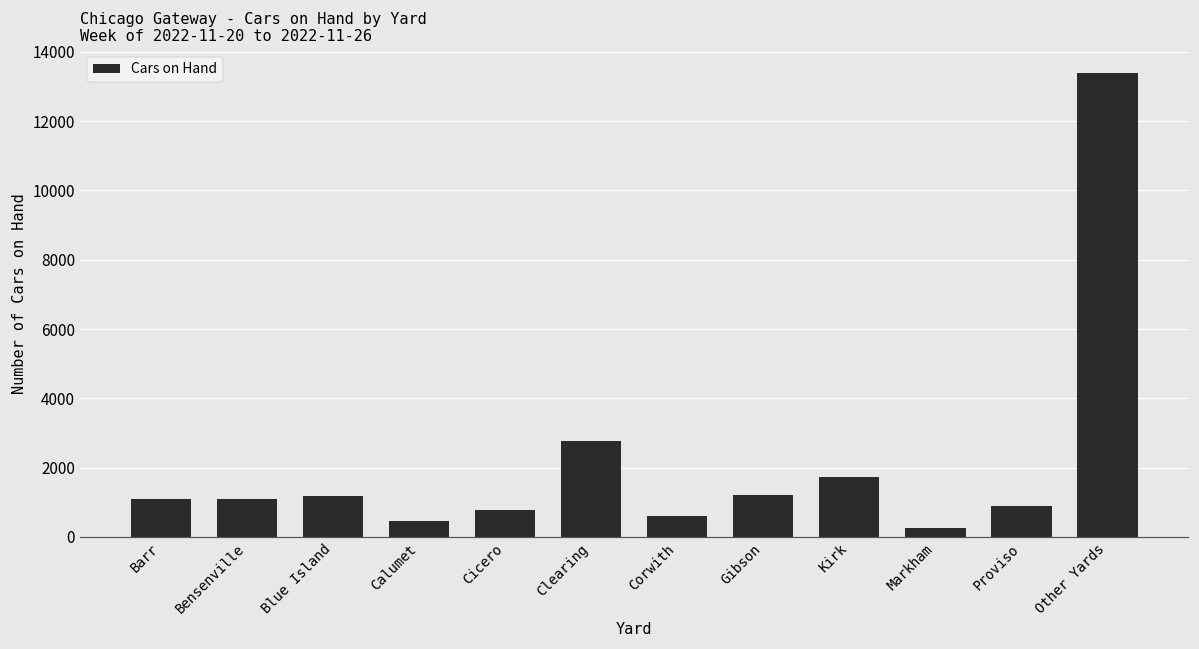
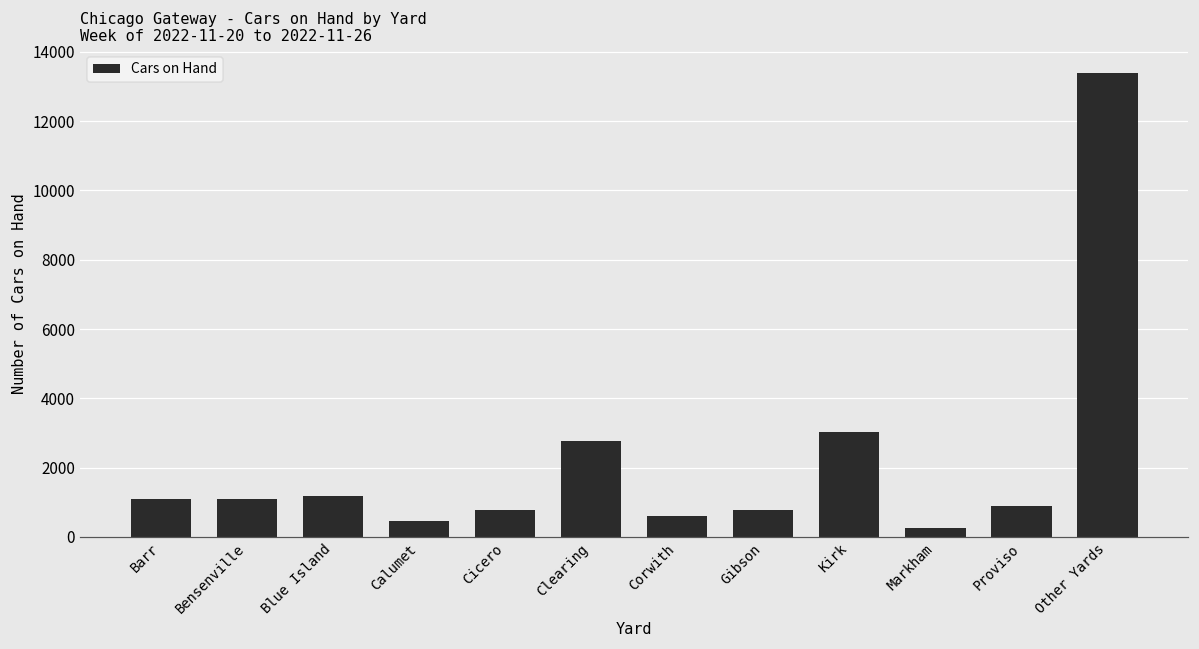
  {
    "Barr": 1100,
    "Bensenville": 1100,
    "Blue Island": 1200,
    "Calumet": 400,
    "Cicero": 800,
    "Clearing": 2800,
    "Corwith": 600,
-   "Gibson": 1200,
-   "Kirk": 1700,
+   "Gibson": 800,
+   "Kirk": 3000,
    "Markham": 300,
    "Proviso": 900,
    "Other Yards": 13400
  }
